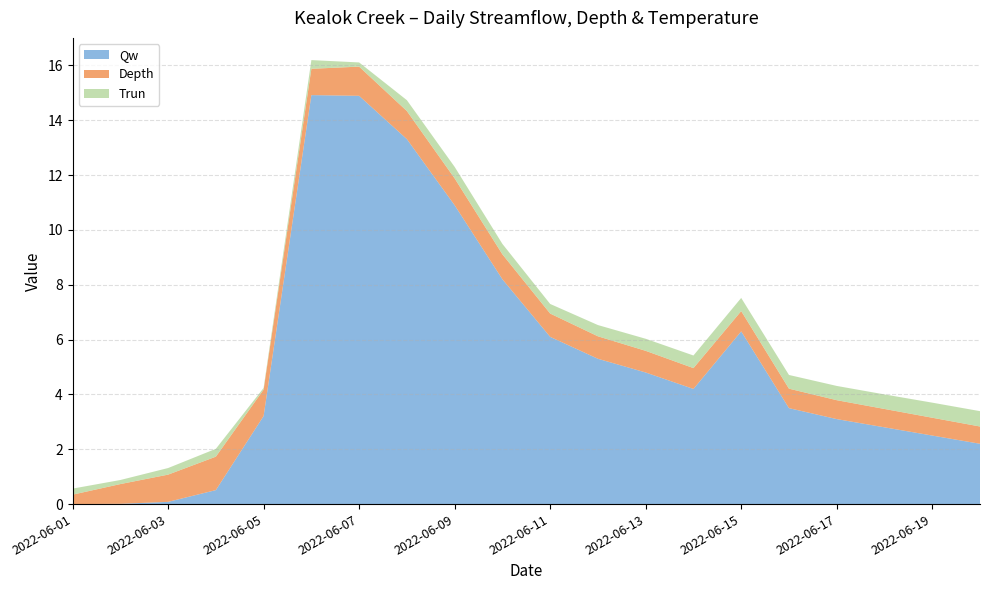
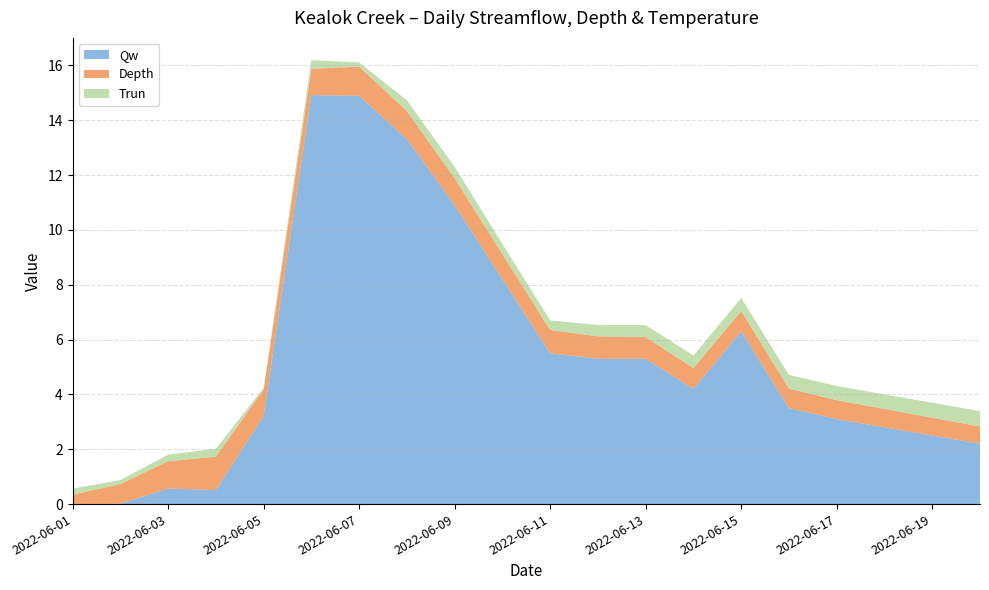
  {
    "Qw": {
      "2022-06-01": 0.0,
-     "2022-06-03": 0.1,
+     "2022-06-03": 0.6,
      "2022-06-05": 3.2,
      "2022-06-07": 14.9,
      "2022-06-09": 10.9,
-     "2022-06-11": 6.1,
-     "2022-06-13": 4.8,
+     "2022-06-11": 5.5,
+     "2022-06-13": 5.3,
      "2022-06-15": 6.3,
      "2022-06-17": 3.1,
      "2022-06-19": 2.5
    }
  }
